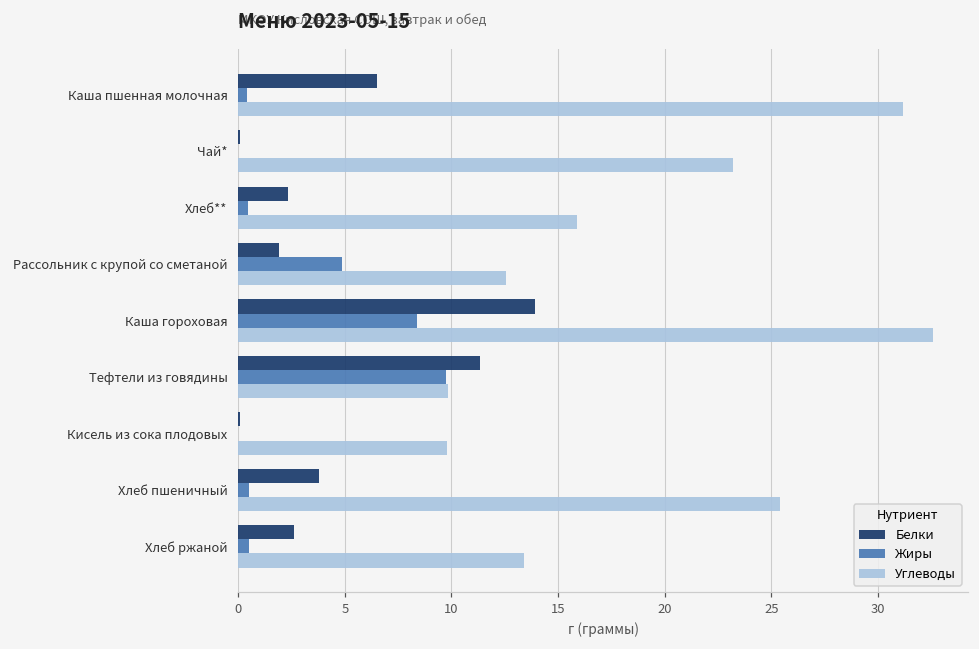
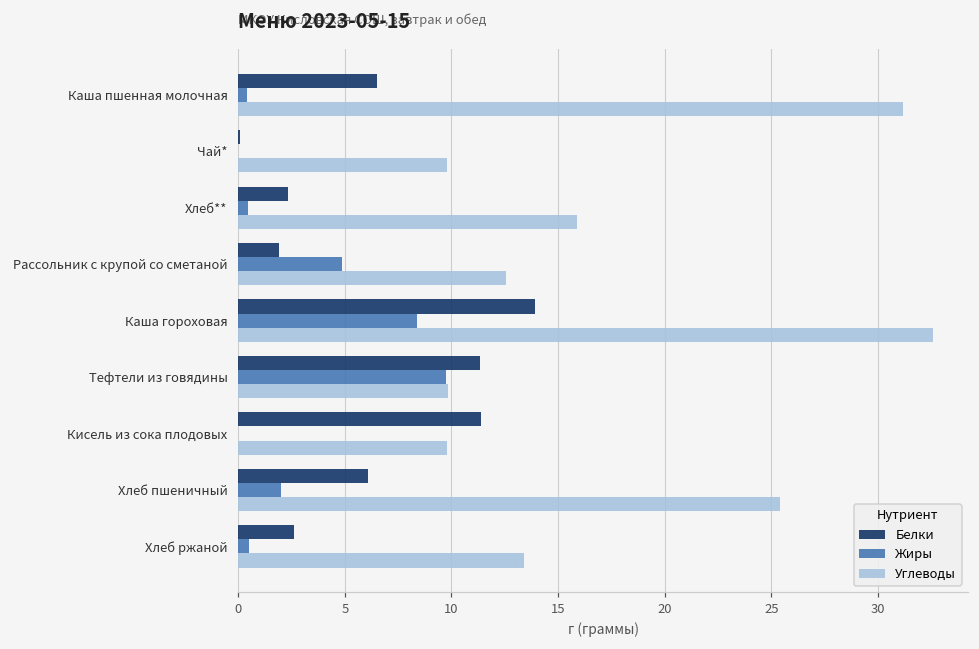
  {
    "Белки": {
      "Каша пшенная молочная": 6.5,
      "Хлеб**": 2.3,
      "Рассольник с крупой со сметаной": 1.9,
      "Каша гороховая": 13.9,
      "Тефтели из говядины": 11.4,
-     "Кисель из сока плодовых": 0.1,
-     "Хлеб пшеничный": 3.8,
+     "Кисель из сока плодовых": 11.4,
+     "Хлеб пшеничный": 6.1,
      "Хлеб ржаной": 2.6
    },
    "Жиры": {
      "Каша пшенная молочная": 0.4,
      "Чай*": 0.0,
      "Хлеб**": 0.5,
      "Рассольник с крупой со сметаной": 4.9,
      "Каша гороховая": 8.4,
      "Тефтели из говядины": 9.8,
      "Кисель из сока плодовых": 0.0,
-     "Хлеб пшеничный": 0.5,
+     "Хлеб пшеничный": 2.0,
      "Хлеб ржаной": 0.5
    },
    "Углеводы": {
      "Каша пшенная молочная": 31.2,
-     "Чай*": 23.2,
+     "Чай*": 9.8,
      "Хлеб**": 15.9,
      "Рассольник с крупой со сметаной": 12.6,
      "Каша гороховая": 32.6,
      "Тефтели из говядины": 9.8,
      "Кисель из сока плодовых": 9.8,
      "Хлеб пшеничный": 25.4,
      "Хлеб ржаной": 13.4
    }
  }
